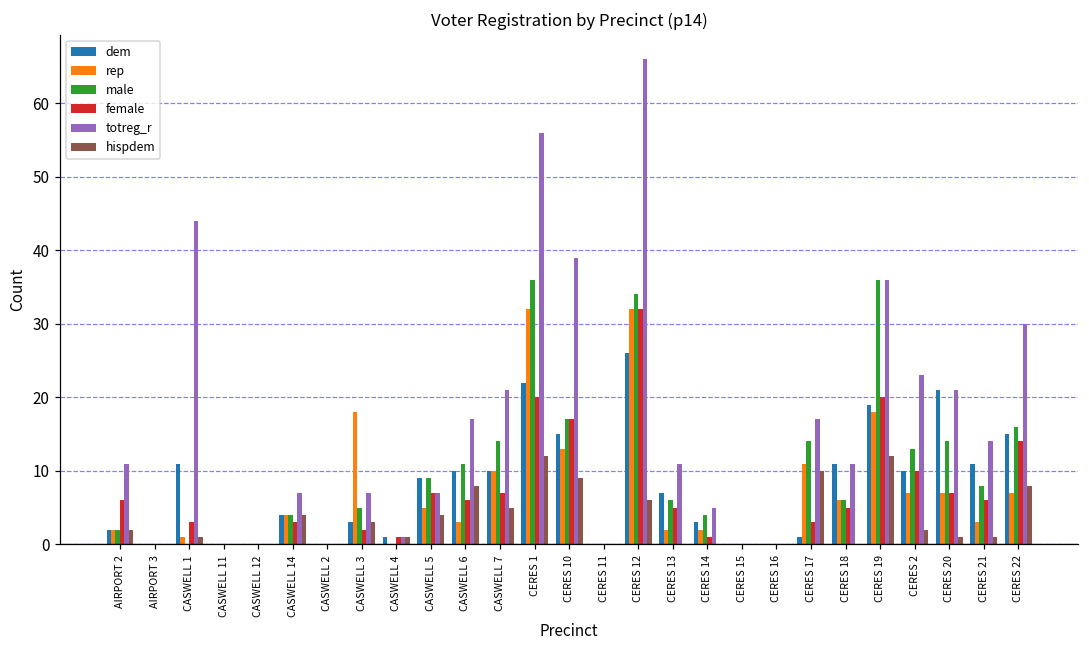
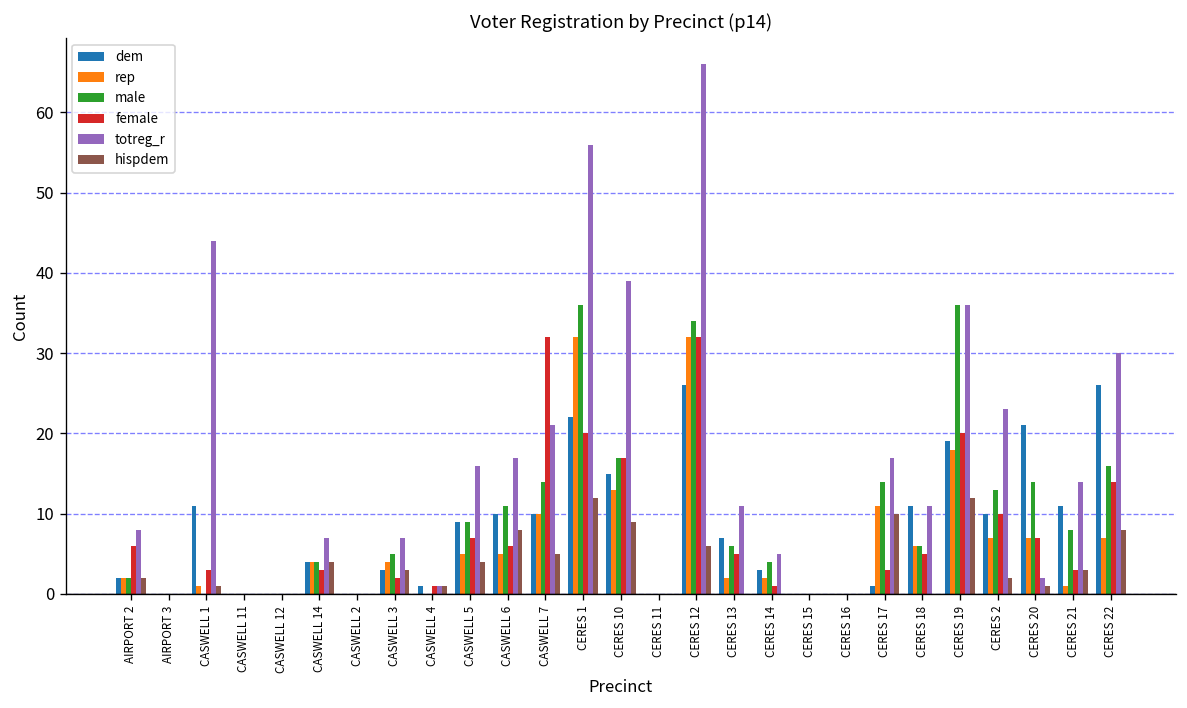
  {
    "dem": {
      "AIRPORT 2": 2,
      "AIRPORT 3": 0,
      "CASWELL 1": 11,
      "CASWELL 11": 0,
      "CASWELL 12": 0,
      "CASWELL 14": 4,
      "CASWELL 2": 0,
      "CASWELL 3": 3,
      "CASWELL 4": 1,
      "CASWELL 5": 9,
      "CASWELL 6": 10,
      "CASWELL 7": 10,
      "CERES 1": 22,
      "CERES 10": 15,
      "CERES 11": 0,
      "CERES 12": 26,
      "CERES 13": 7,
      "CERES 14": 3,
      "CERES 15": 0,
      "CERES 16": 0,
      "CERES 17": 1,
      "CERES 18": 11,
      "CERES 19": 19,
      "CERES 2": 10,
      "CERES 20": 21,
      "CERES 21": 11,
-     "CERES 22": 15
+     "CERES 22": 26
    },
    "rep": {
      "AIRPORT 2": 2,
      "AIRPORT 3": 0,
      "CASWELL 1": 1,
      "CASWELL 11": 0,
      "CASWELL 12": 0,
      "CASWELL 14": 4,
      "CASWELL 2": 0,
-     "CASWELL 3": 18,
+     "CASWELL 3": 4,
      "CASWELL 4": 0,
      "CASWELL 5": 5,
-     "CASWELL 6": 3,
+     "CASWELL 6": 5,
      "CASWELL 7": 10,
      "CERES 1": 32,
      "CERES 10": 13,
      "CERES 11": 0,
      "CERES 12": 32,
      "CERES 13": 2,
      "CERES 14": 2,
      "CERES 15": 0,
      "CERES 16": 0,
      "CERES 17": 11,
      "CERES 18": 6,
      "CERES 19": 18,
      "CERES 2": 7,
      "CERES 20": 7,
-     "CERES 21": 3,
+     "CERES 21": 1,
      "CERES 22": 7
    },
    "male": {
      "AIRPORT 2": 2,
      "AIRPORT 3": 0,
      "CASWELL 1": 0,
      "CASWELL 11": 0,
      "CASWELL 12": 0,
      "CASWELL 14": 4,
      "CASWELL 2": 0,
      "CASWELL 3": 5,
      "CASWELL 4": 0,
      "CASWELL 5": 9,
      "CASWELL 6": 11,
      "CASWELL 7": 14,
      "CERES 1": 36,
      "CERES 10": 17,
      "CERES 11": 0,
      "CERES 12": 34,
      "CERES 13": 6,
      "CERES 14": 4,
      "CERES 15": 0,
      "CERES 16": 0,
      "CERES 17": 14,
      "CERES 18": 6,
      "CERES 19": 36,
      "CERES 2": 13,
      "CERES 20": 14,
      "CERES 21": 8,
      "CERES 22": 16
    },
    "female": {
      "AIRPORT 2": 6,
      "AIRPORT 3": 0,
      "CASWELL 1": 3,
      "CASWELL 11": 0,
      "CASWELL 12": 0,
      "CASWELL 14": 3,
      "CASWELL 2": 0,
      "CASWELL 3": 2,
      "CASWELL 4": 1,
      "CASWELL 5": 7,
      "CASWELL 6": 6,
-     "CASWELL 7": 7,
+     "CASWELL 7": 32,
      "CERES 1": 20,
      "CERES 10": 17,
      "CERES 11": 0,
      "CERES 12": 32,
      "CERES 13": 5,
      "CERES 14": 1,
      "CERES 15": 0,
      "CERES 16": 0,
      "CERES 17": 3,
      "CERES 18": 5,
      "CERES 19": 20,
      "CERES 2": 10,
      "CERES 20": 7,
-     "CERES 21": 6,
+     "CERES 21": 3,
      "CERES 22": 14
    },
    "totreg_r": {
-     "AIRPORT 2": 11,
+     "AIRPORT 2": 8,
      "AIRPORT 3": 0,
      "CASWELL 1": 44,
      "CASWELL 11": 0,
      "CASWELL 12": 0,
      "CASWELL 14": 7,
      "CASWELL 2": 0,
      "CASWELL 3": 7,
      "CASWELL 4": 1,
-     "CASWELL 5": 7,
+     "CASWELL 5": 16,
      "CASWELL 6": 17,
      "CASWELL 7": 21,
      "CERES 1": 56,
      "CERES 10": 39,
      "CERES 11": 0,
      "CERES 12": 66,
      "CERES 13": 11,
      "CERES 14": 5,
      "CERES 15": 0,
      "CERES 16": 0,
      "CERES 17": 17,
      "CERES 18": 11,
      "CERES 19": 36,
      "CERES 2": 23,
-     "CERES 20": 21,
+     "CERES 20": 2,
      "CERES 21": 14,
      "CERES 22": 30
    },
    "hispdem": {
      "AIRPORT 2": 2,
      "AIRPORT 3": 0,
      "CASWELL 1": 1,
      "CASWELL 11": 0,
      "CASWELL 12": 0,
      "CASWELL 14": 4,
      "CASWELL 2": 0,
      "CASWELL 3": 3,
      "CASWELL 4": 1,
      "CASWELL 5": 4,
      "CASWELL 6": 8,
      "CASWELL 7": 5,
      "CERES 1": 12,
      "CERES 10": 9,
      "CERES 11": 0,
      "CERES 12": 6,
      "CERES 13": 0,
      "CERES 14": 0,
      "CERES 15": 0,
      "CERES 16": 0,
      "CERES 17": 10,
      "CERES 18": 0,
      "CERES 19": 12,
      "CERES 2": 2,
      "CERES 20": 1,
-     "CERES 21": 1,
+     "CERES 21": 3,
      "CERES 22": 8
    }
  }
